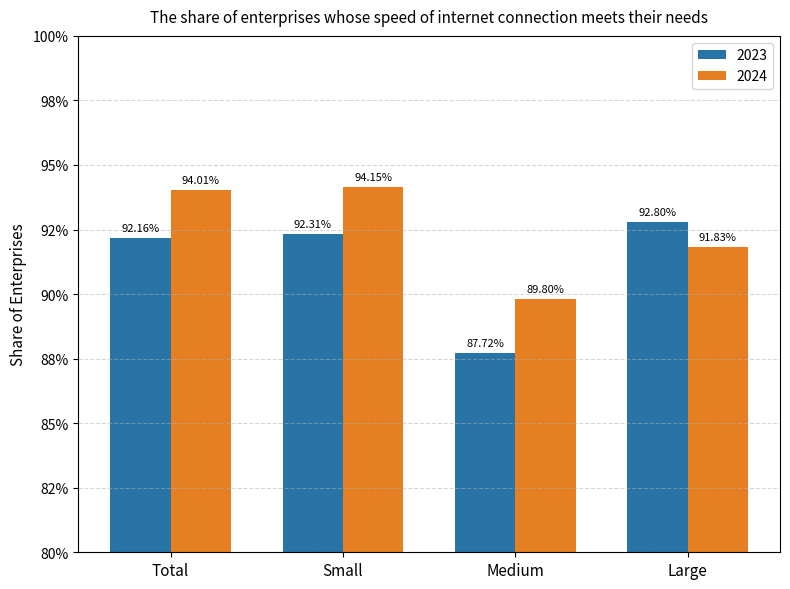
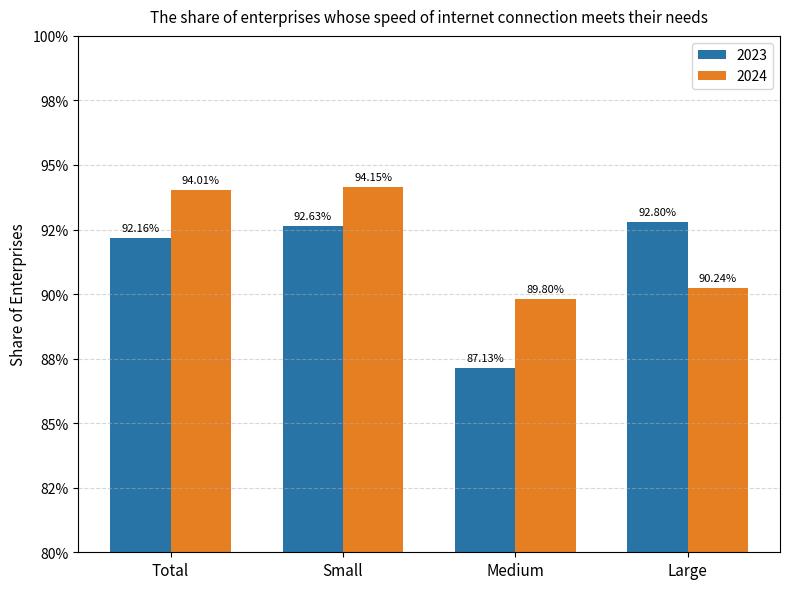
  {
    "2023": {
      "Total": "92.16%",
-     "Small": "92.31%",
-     "Medium": "87.72%",
+     "Small": "92.63%",
+     "Medium": "87.13%",
      "Large": "92.80%"
    },
    "2024": {
      "Total": "94.01%",
      "Small": "94.15%",
      "Medium": "89.80%",
-     "Large": "91.83%"
+     "Large": "90.24%"
    }
  }
